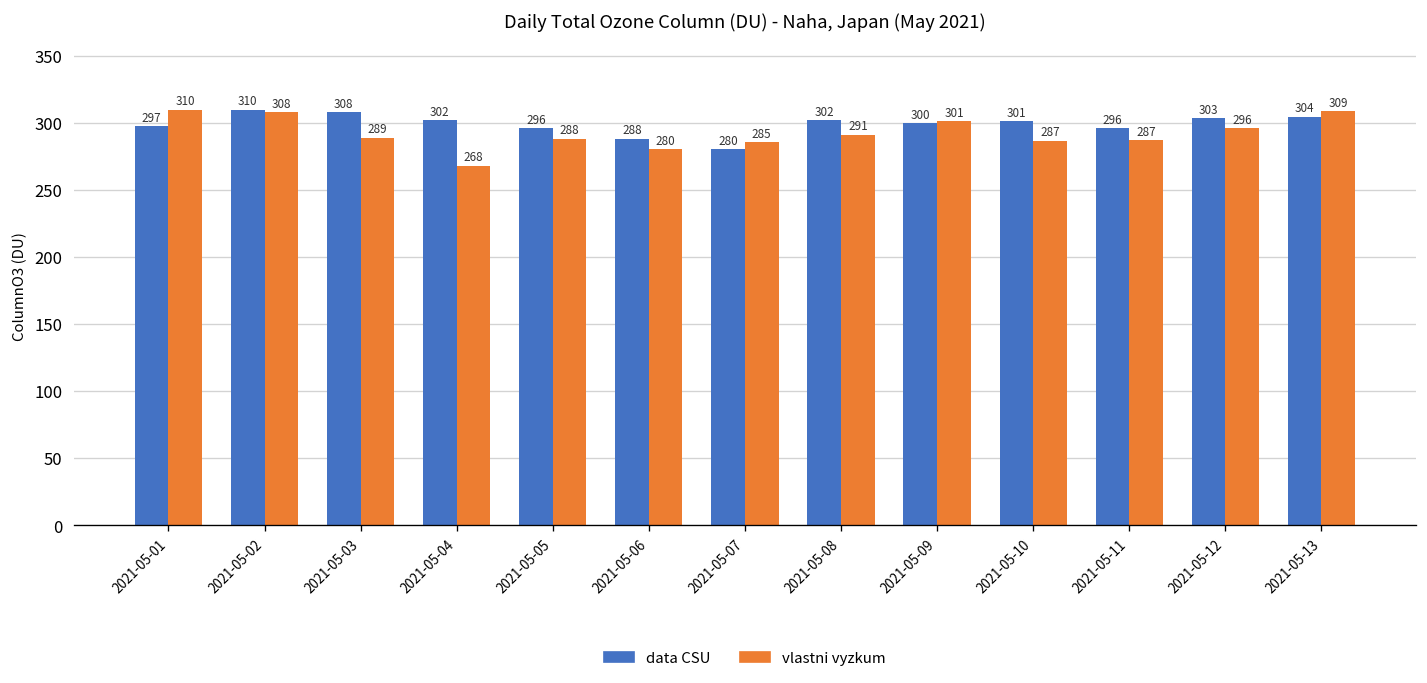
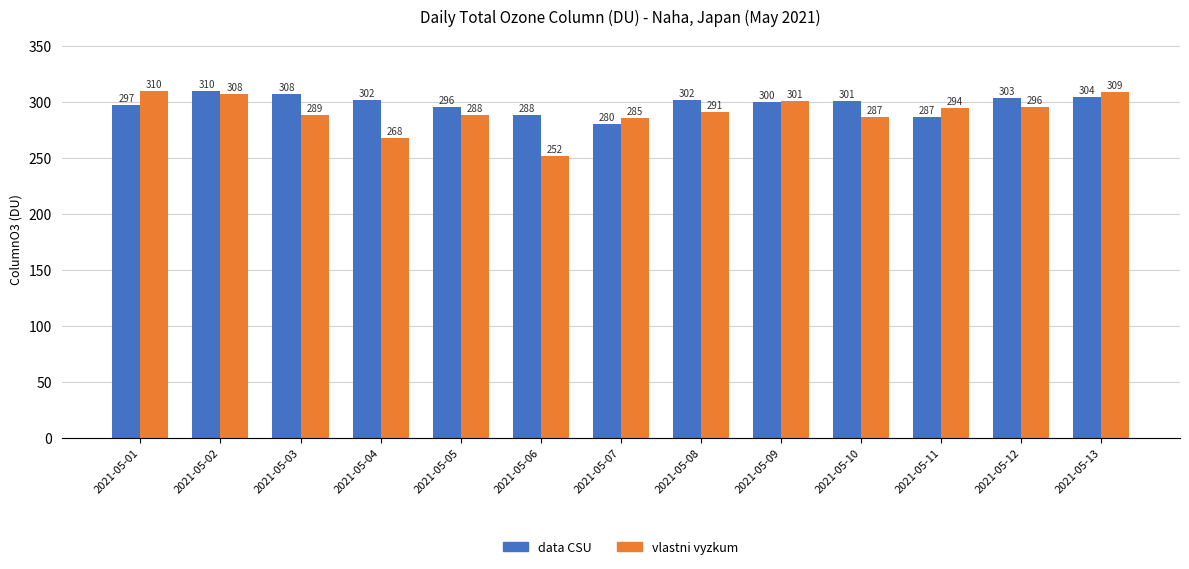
  {
    "data CSU": {
      "2021-05-01": 297,
      "2021-05-02": 310,
      "2021-05-03": 308,
      "2021-05-04": 302,
      "2021-05-05": 296,
      "2021-05-06": 288,
      "2021-05-07": 280,
      "2021-05-08": 302,
      "2021-05-09": 300,
      "2021-05-10": 301,
-     "2021-05-11": 296,
+     "2021-05-11": 287,
      "2021-05-12": 303,
      "2021-05-13": 304
    },
    "vlastni vyzkum": {
      "2021-05-01": 310,
      "2021-05-02": 308,
      "2021-05-03": 289,
      "2021-05-04": 268,
      "2021-05-05": 288,
-     "2021-05-06": 280,
+     "2021-05-06": 252,
      "2021-05-07": 285,
      "2021-05-08": 291,
      "2021-05-09": 301,
      "2021-05-10": 287,
-     "2021-05-11": 287,
+     "2021-05-11": 294,
      "2021-05-12": 296,
      "2021-05-13": 309
    }
  }
